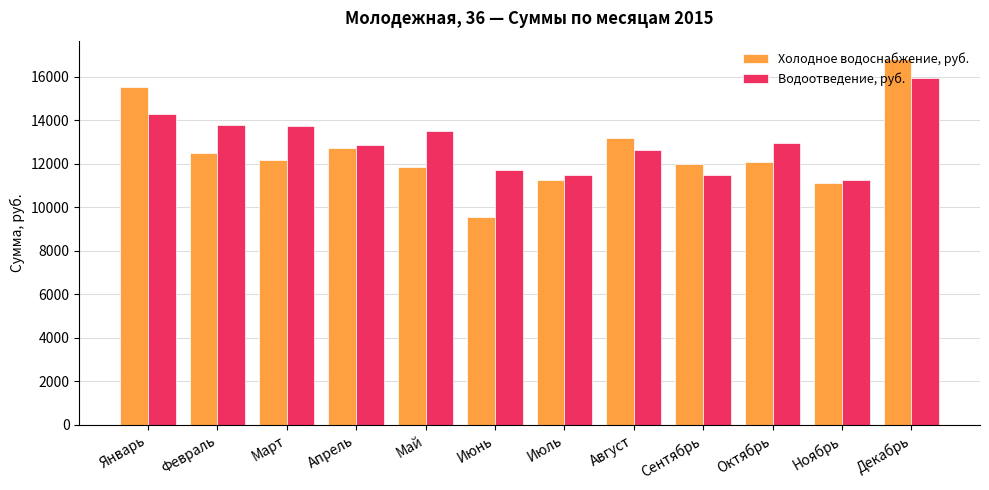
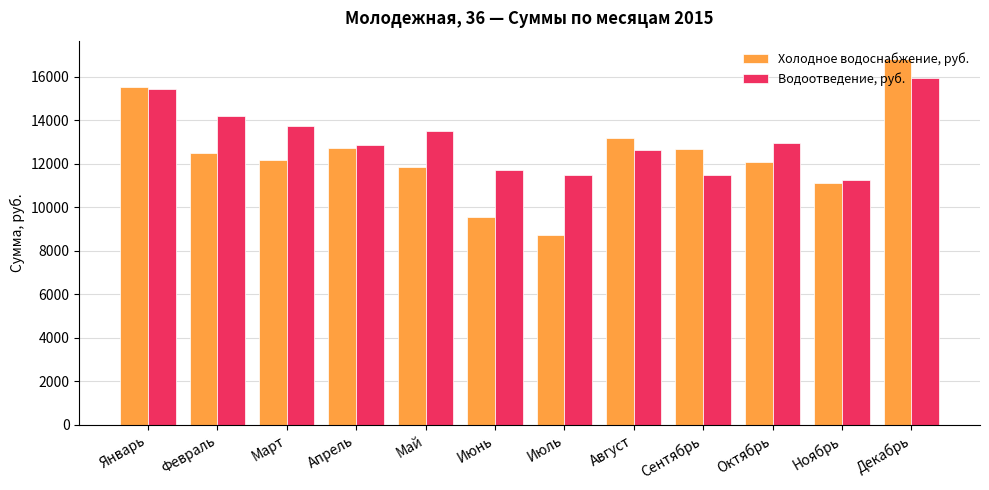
  {
    "Холодное водоснабжение, руб.": {
      "Январь": 15500,
      "Февраль": 12500,
      "Март": 12200,
      "Апрель": 12700,
      "Май": 11900,
      "Июнь": 9500,
-     "Июль": 11300,
+     "Июль": 8700,
      "Август": 13200,
-     "Сентябрь": 12000,
+     "Сентябрь": 12700,
      "Октябрь": 12100,
      "Ноябрь": 11100,
      "Декабрь": 16800
    },
    "Водоотведение, руб.": {
-     "Январь": 14300,
-     "Февраль": 13800,
+     "Январь": 15500,
+     "Февраль": 14200,
      "Март": 13800,
      "Апрель": 12900,
      "Май": 13500,
      "Июнь": 11700,
      "Июль": 11500,
      "Август": 12600,
      "Сентябрь": 11500,
      "Октябрь": 13000,
      "Ноябрь": 11200,
      "Декабрь": 16000
    }
  }
